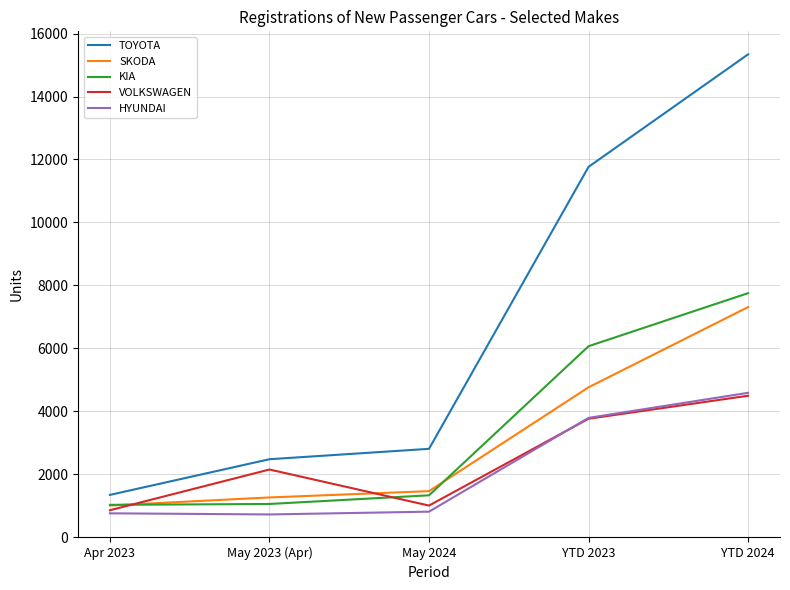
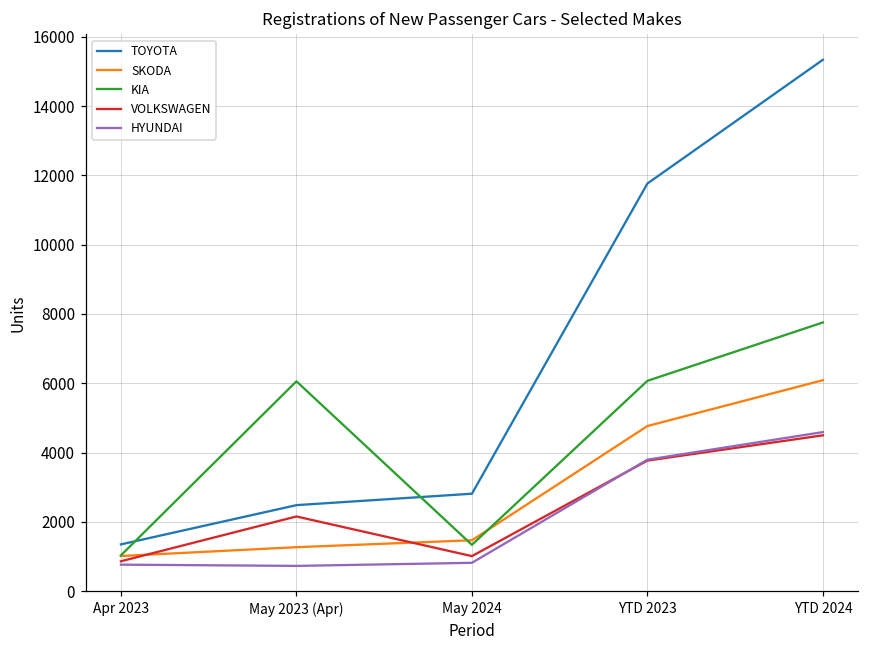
  {
    "TOYOTA": {
      "Apr 2023": 1300,
      "May 2023 (Apr)": 2500,
      "May 2024": 2800,
      "YTD 2023": 11800,
      "YTD 2024": 15300
    },
    "SKODA": {
      "May 2023 (Apr)": 1300,
      "May 2024": 1500,
      "YTD 2023": 4800,
-     "YTD 2024": 7300
+     "YTD 2024": 6100
    },
    "KIA": {
-     "May 2023 (Apr)": 1100,
+     "May 2023 (Apr)": 6100,
      "May 2024": 1300,
      "YTD 2023": 6100,
      "YTD 2024": 7800
    },
    "VOLKSWAGEN": {
      "Apr 2023": 900,
      "May 2023 (Apr)": 2200,
      "May 2024": 1000,
      "YTD 2024": 4500
    },
    "HYUNDAI": {
      "Apr 2023": 800,
      "May 2023 (Apr)": 700,
      "May 2024": 800,
      "YTD 2024": 4600
    }
  }
